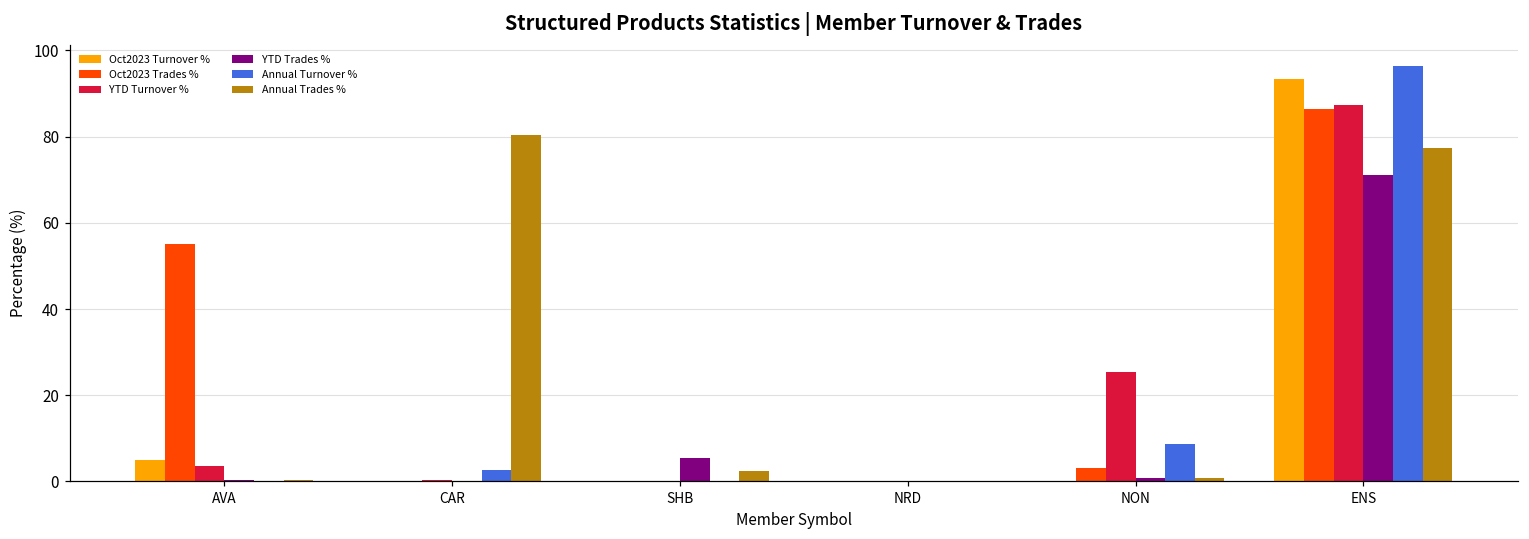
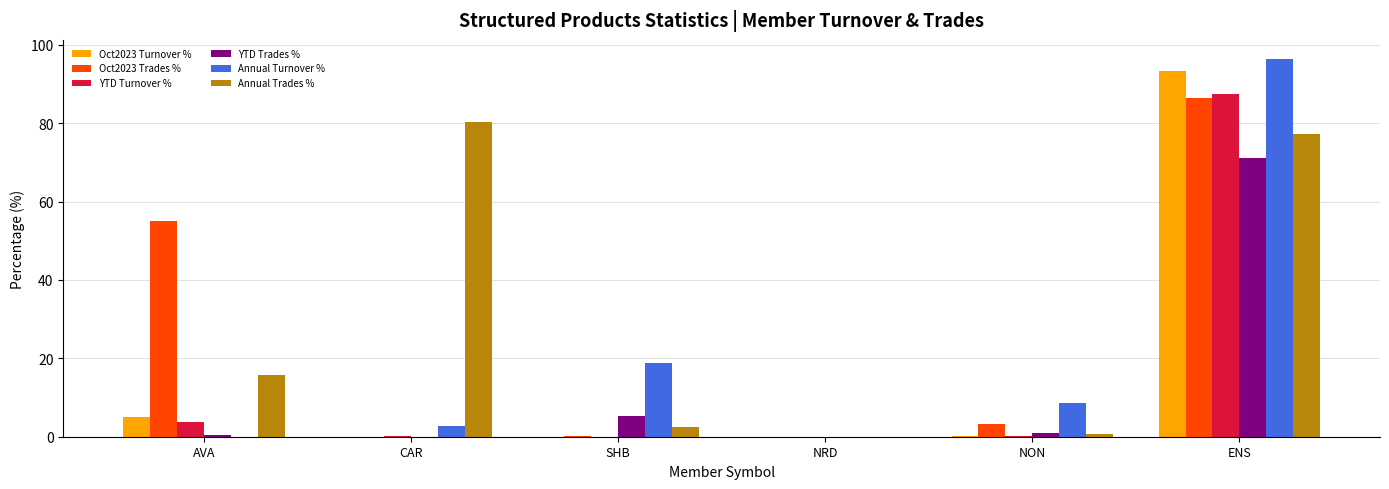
  {
    "Oct2023 Turnover %": {
      "AVA": 5,
      "CAR": 0,
      "NRD": 0,
      "ENS": 93
    },
    "Oct2023 Trades %": {
      "AVA": 55,
      "CAR": 0,
      "NRD": 0,
      "NON": 3,
      "ENS": 86
    },
    "YTD Turnover %": {
      "AVA": 4,
-     "NON": 25,
+     "NON": 0,
      "ENS": 87
    },
    "YTD Trades %": {
      "SHB": 5,
      "NON": 1,
      "ENS": 71
    },
    "Annual Turnover %": {
      "CAR": 3,
-     "SHB": 0,
+     "SHB": 19,
      "NON": 9,
      "ENS": 96
    },
    "Annual Trades %": {
-     "AVA": 0,
+     "AVA": 16,
      "CAR": 80,
      "SHB": 2,
      "NON": 1,
      "ENS": 77
    }
  }
